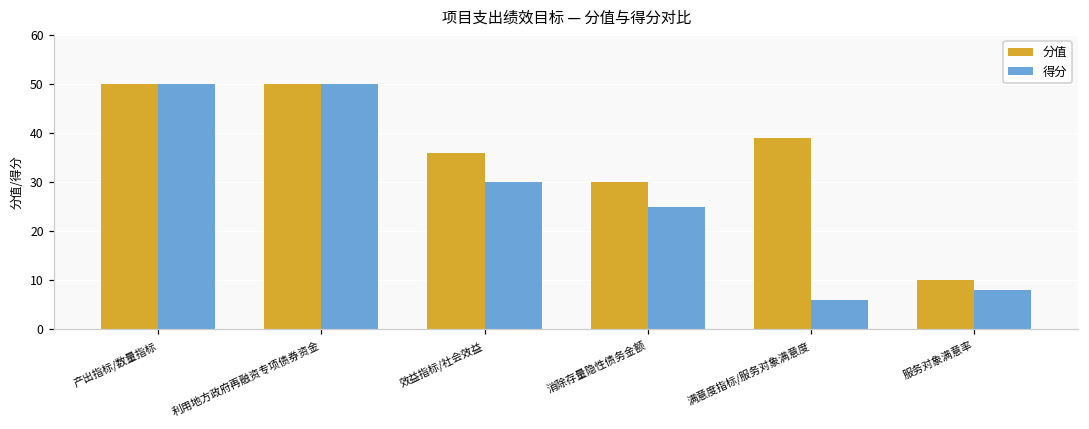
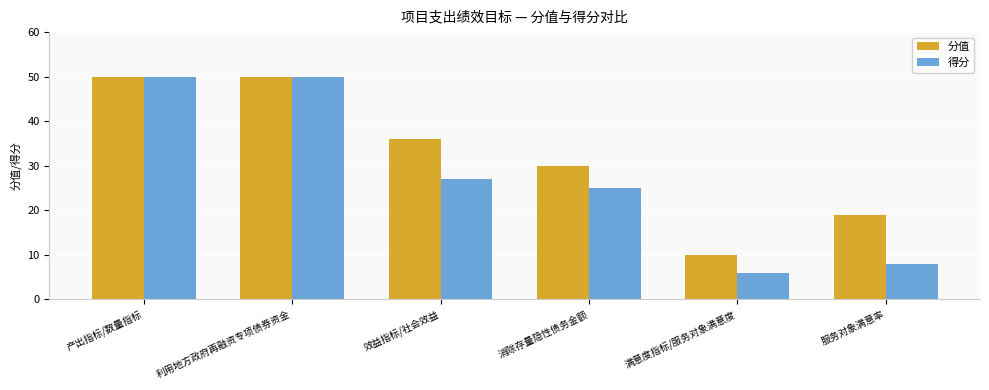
  {
    "分值": {
      "产出指标/数量指标": 50,
      "利用地方政府再融资专项债券资金": 50,
      "效益指标/社会效益": 36,
      "消除存量隐性债务金额": 30,
-     "满意度指标/服务对象满意度": 39,
-     "服务对象满意率": 10
+     "满意度指标/服务对象满意度": 10,
+     "服务对象满意率": 19
    },
    "得分": {
      "产出指标/数量指标": 50,
      "利用地方政府再融资专项债券资金": 50,
-     "效益指标/社会效益": 30,
+     "效益指标/社会效益": 27,
      "消除存量隐性债务金额": 25,
      "满意度指标/服务对象满意度": 6,
      "服务对象满意率": 8
    }
  }
